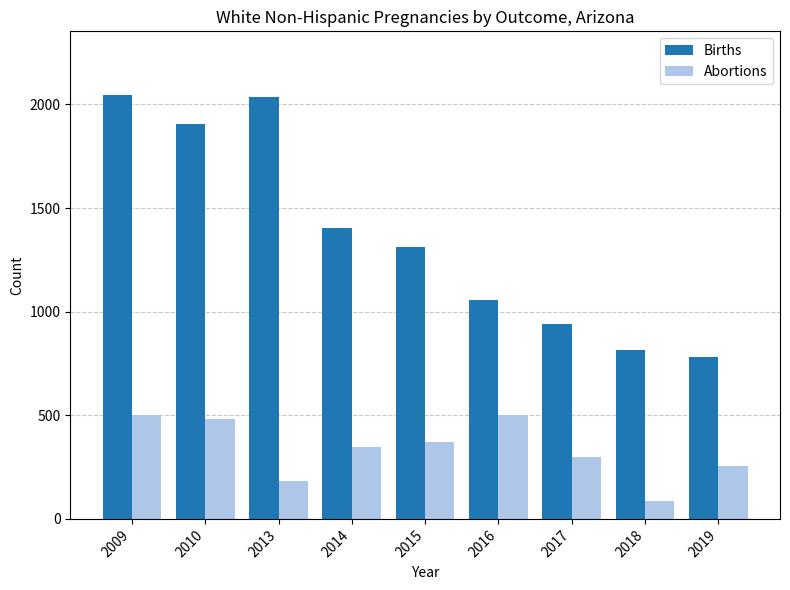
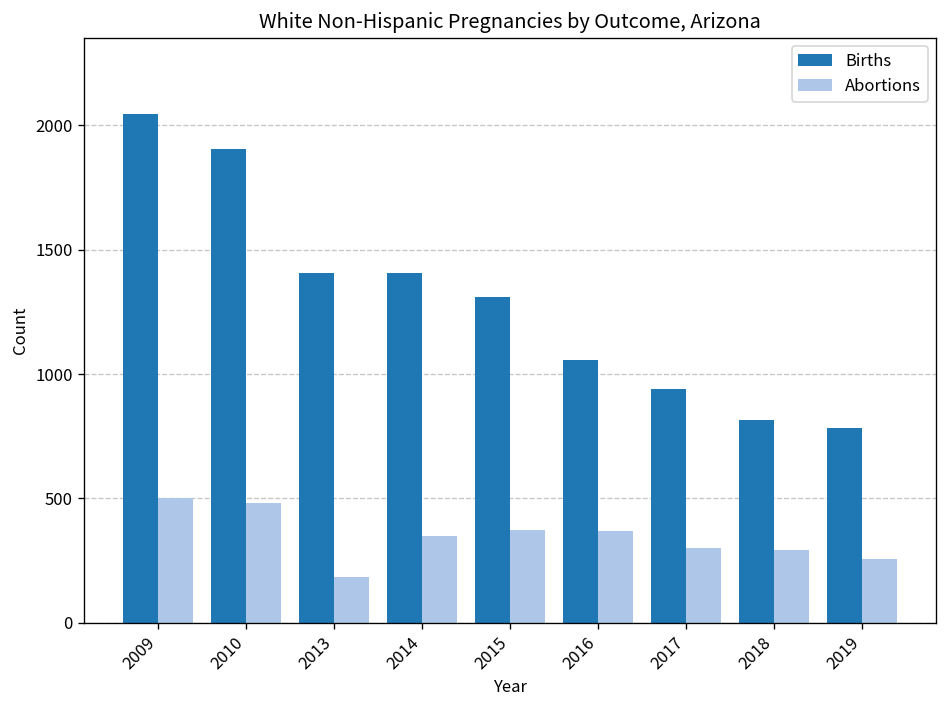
  {
    "Births": {
      "2009": 2050,
      "2010": 1910,
-     "2013": 2040,
+     "2013": 1410,
      "2014": 1410,
      "2015": 1310,
      "2016": 1060,
      "2017": 940,
      "2018": 820,
      "2019": 780
    },
    "Abortions": {
      "2009": 500,
      "2010": 480,
      "2013": 190,
      "2014": 350,
      "2015": 370,
-     "2016": 500,
+     "2016": 370,
      "2017": 300,
-     "2018": 90,
+     "2018": 290,
      "2019": 260
    }
  }
